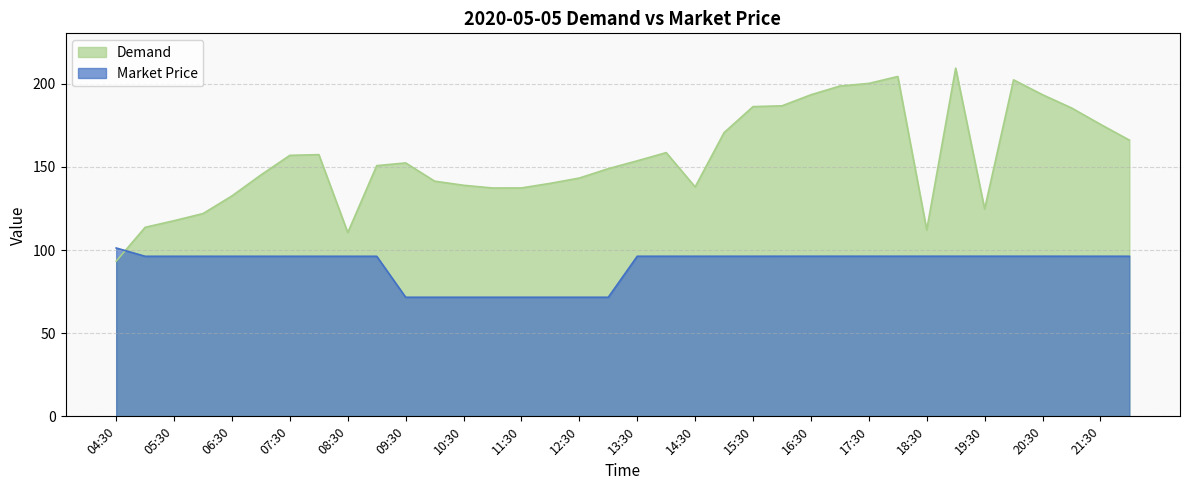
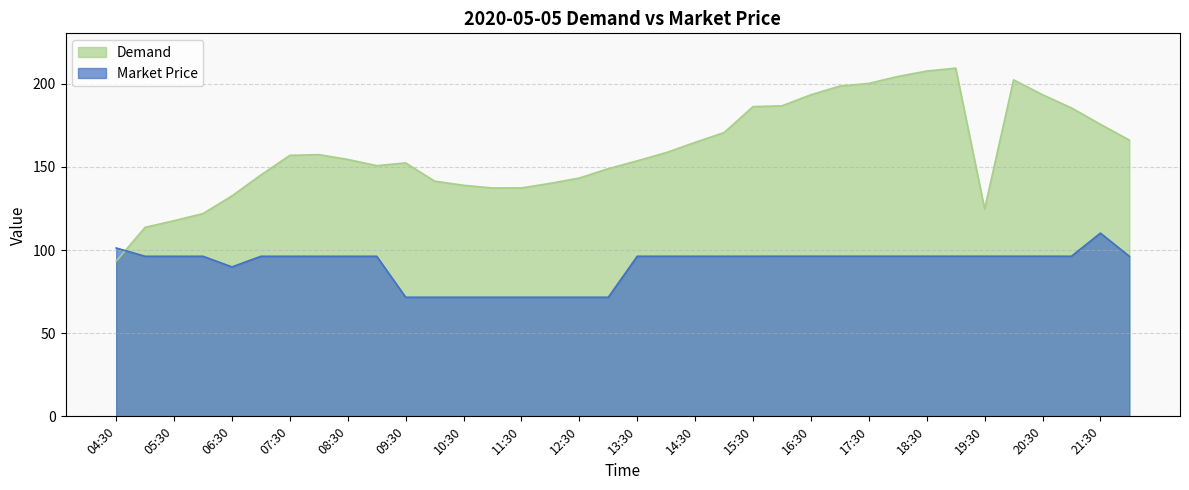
  {
    "Demand": {
      "04:30": 93,
      "05:30": 118,
      "06:30": 133,
      "07:30": 157,
-     "08:30": 111,
+     "08:30": 154,
      "09:30": 152,
      "10:30": 139,
      "11:30": 137,
      "12:30": 143,
      "13:30": 154,
-     "14:30": 138,
+     "14:30": 165,
      "15:30": 186,
      "16:30": 193,
      "17:30": 200,
-     "18:30": 112,
+     "18:30": 208,
      "19:30": 125,
      "20:30": 193,
      "21:30": 176
    },
    "Market Price": {
      "04:30": 101,
      "05:30": 96,
-     "06:30": 96,
+     "06:30": 90,
      "07:30": 96,
      "08:30": 96,
      "09:30": 72,
      "10:30": 72,
      "11:30": 72,
      "12:30": 72,
      "13:30": 96,
      "14:30": 96,
      "15:30": 96,
      "16:30": 96,
      "17:30": 96,
      "18:30": 96,
      "19:30": 96,
      "20:30": 96,
-     "21:30": 96
+     "21:30": 110
    }
  }
